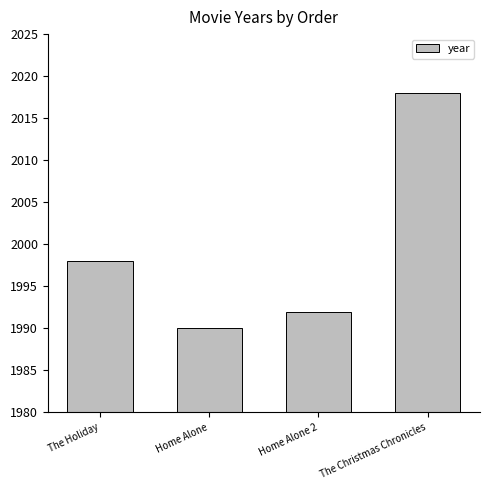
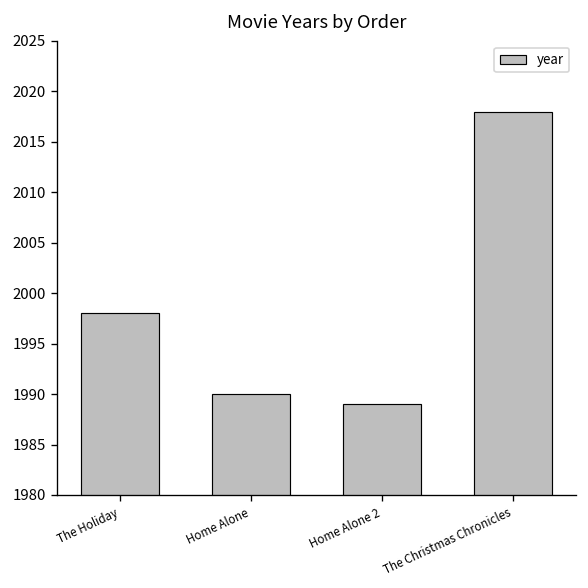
  {
    "The Holiday": 1998,
    "Home Alone": 1990,
-   "Home Alone 2": 1992,
+   "Home Alone 2": 1989,
    "The Christmas Chronicles": 2018
  }
